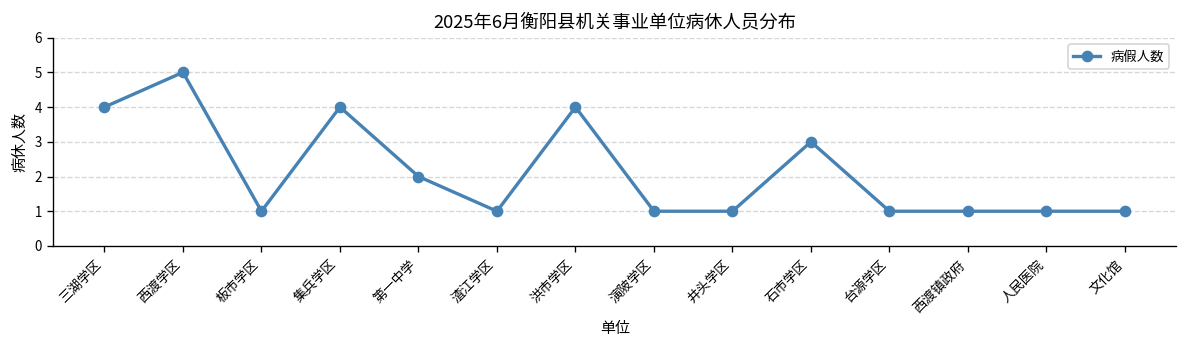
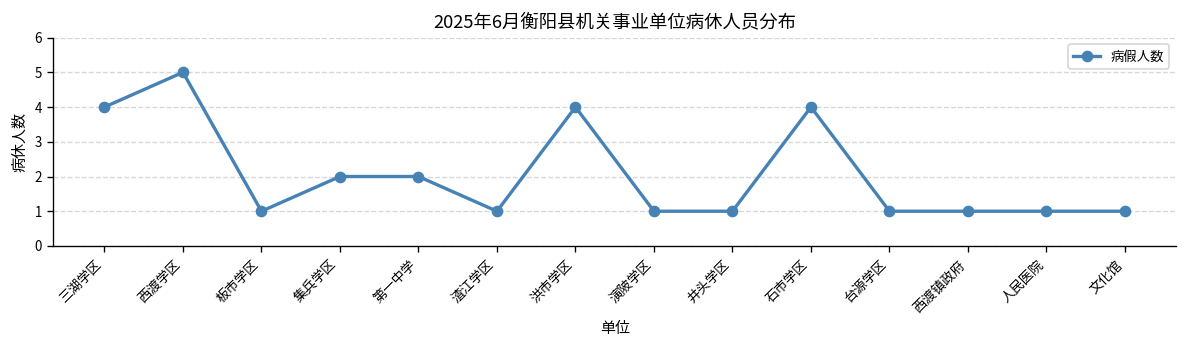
  {
    "三湖学区": 4,
    "西渡学区": 5,
    "板市学区": 1,
-   "集兵学区": 4,
+   "集兵学区": 2,
    "第一中学": 2,
    "渣江学区": 1,
    "洪市学区": 4,
    "演陂学区": 1,
    "井头学区": 1,
-   "石市学区": 3,
+   "石市学区": 4,
    "台源学区": 1,
    "西渡镇政府": 1,
    "人民医院": 1,
    "文化馆": 1
  }
